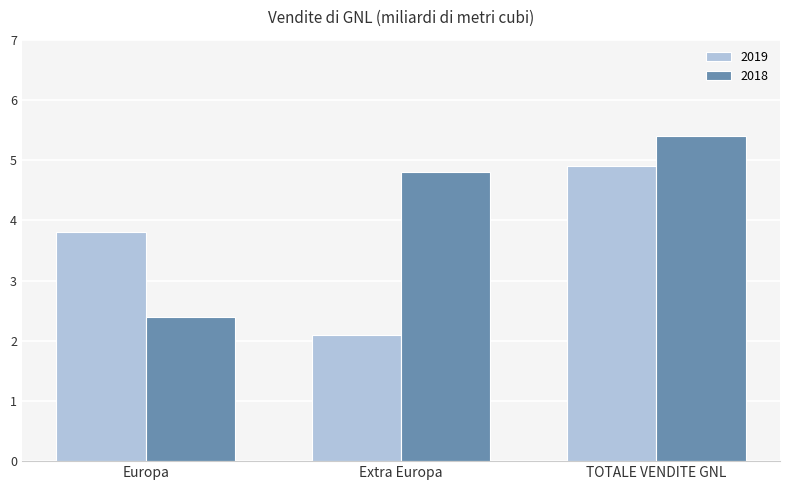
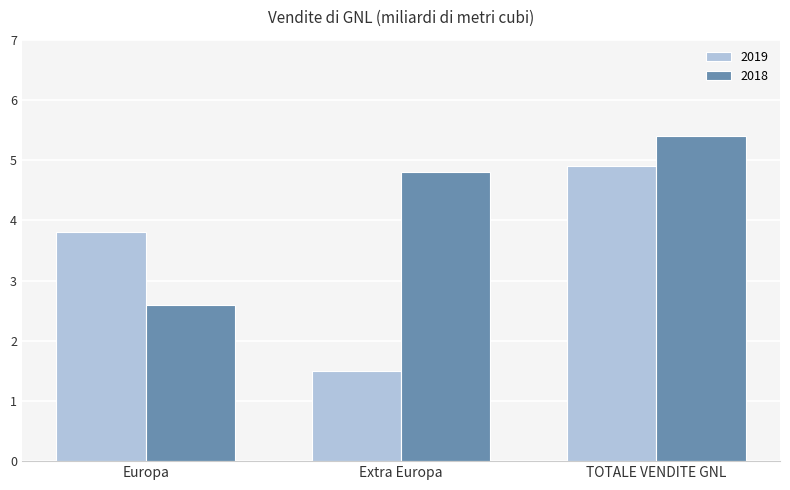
  {
    "2019": {
      "Europa": 3.8,
-     "Extra Europa": 2.1,
+     "Extra Europa": 1.5,
      "TOTALE VENDITE GNL": 4.9
    },
    "2018": {
-     "Europa": 2.4,
+     "Europa": 2.6,
      "Extra Europa": 4.8,
      "TOTALE VENDITE GNL": 5.4
    }
  }
